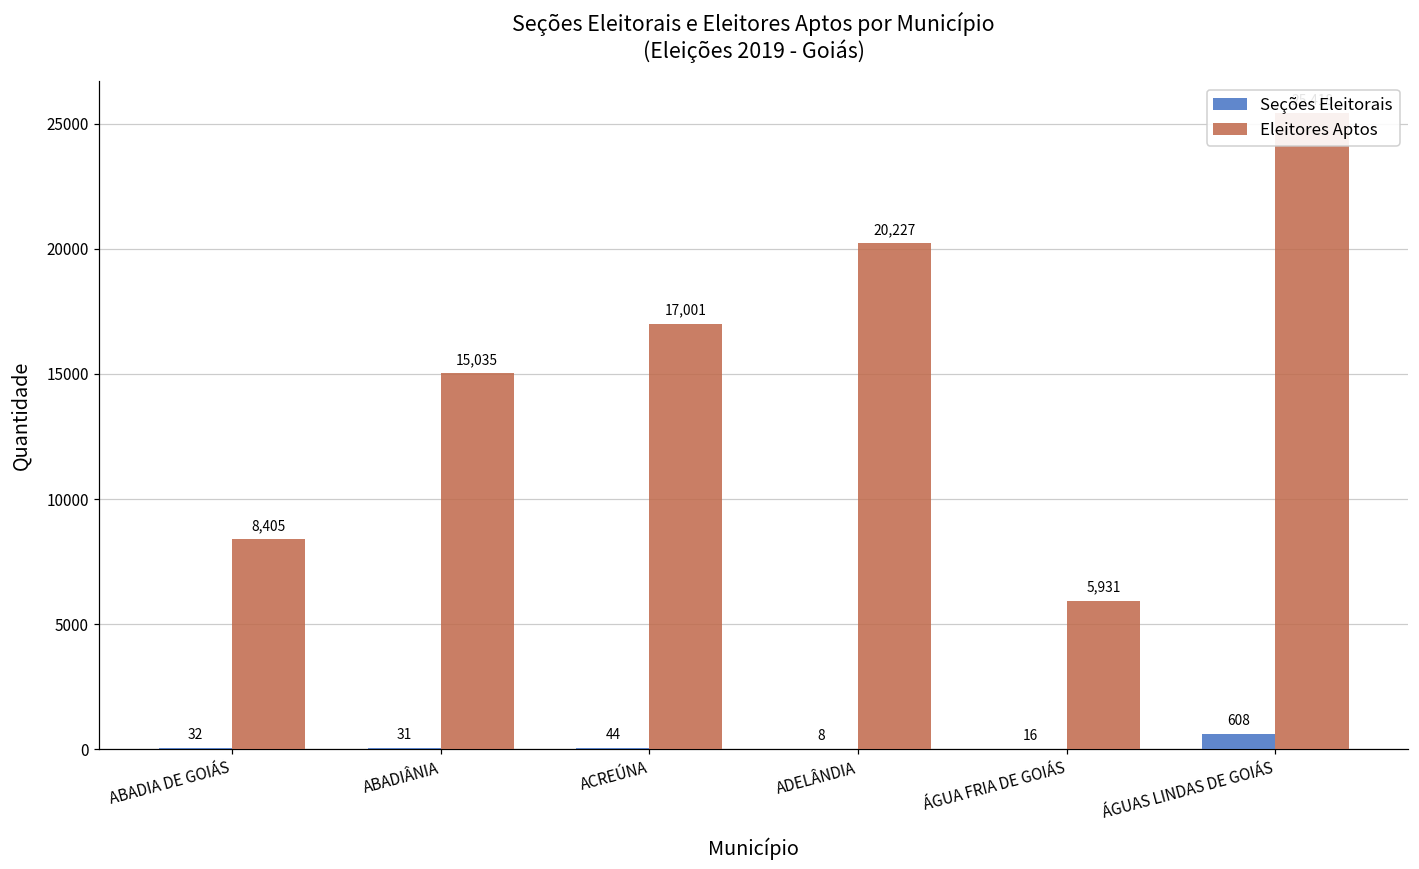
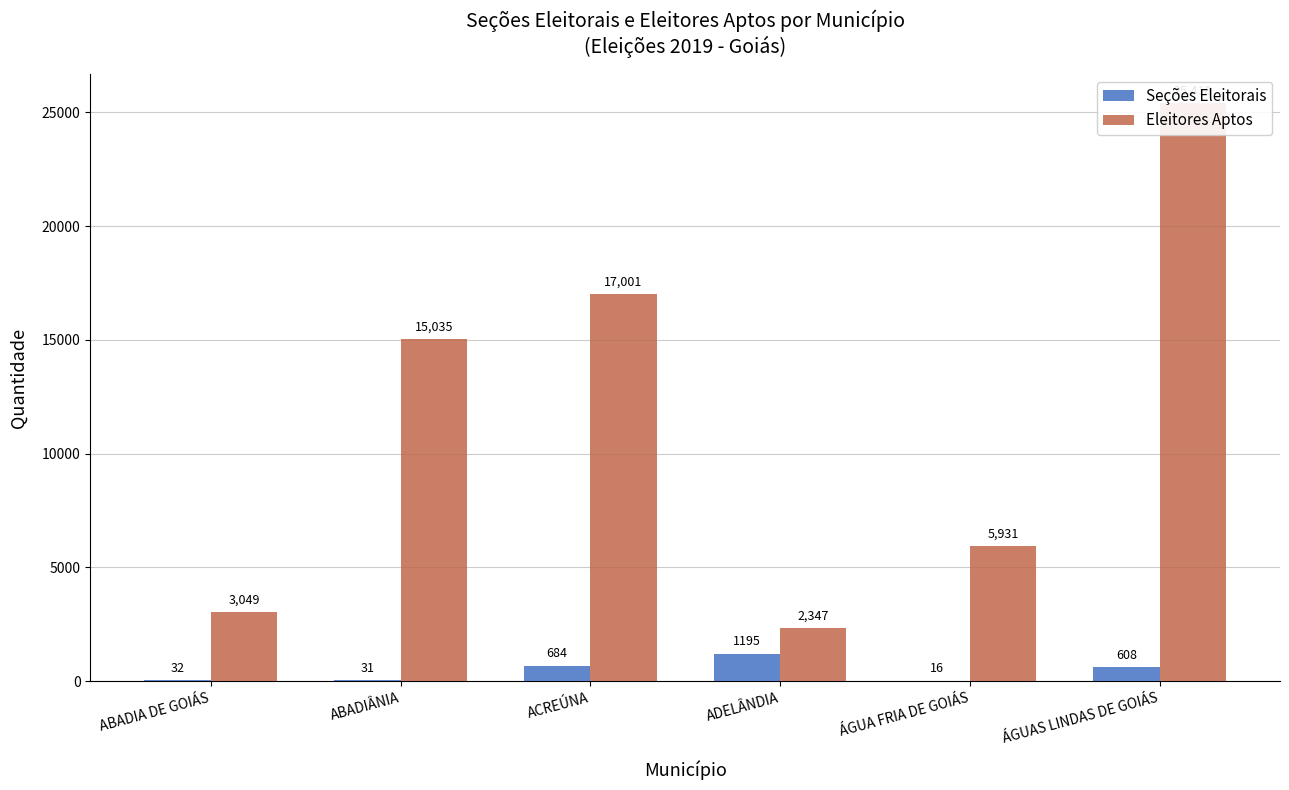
  {
    "Seções Eleitorais": {
      "ABADIA DE GOIÁS": "32",
      "ABADIÂNIA": "31",
-     "ACREÚNA": "44",
-     "ADELÂNDIA": "8",
+     "ACREÚNA": "684",
+     "ADELÂNDIA": "1195",
      "ÁGUA FRIA DE GOIÁS": "16",
      "ÁGUAS LINDAS DE GOIÁS": "608"
    },
    "Eleitores Aptos": {
-     "ABADIA DE GOIÁS": "8,405",
+     "ABADIA DE GOIÁS": "3,049",
      "ABADIÂNIA": "15,035",
      "ACREÚNA": "17,001",
-     "ADELÂNDIA": "20,227",
+     "ADELÂNDIA": "2,347",
      "ÁGUA FRIA DE GOIÁS": "5,931"
    }
  }
